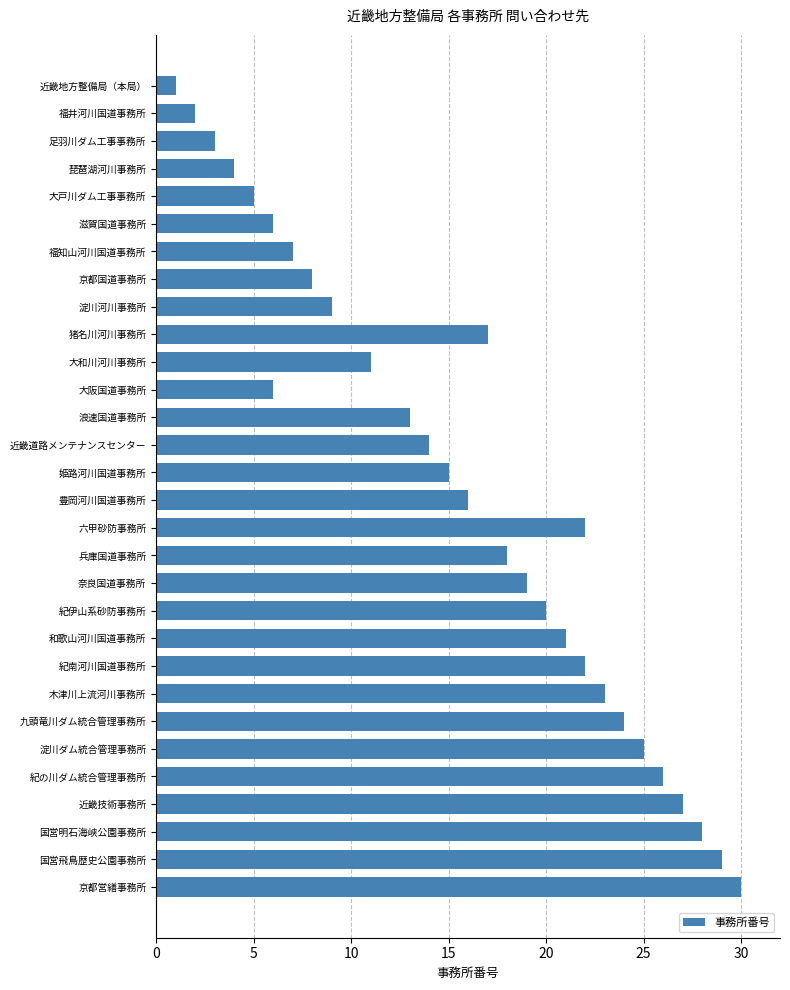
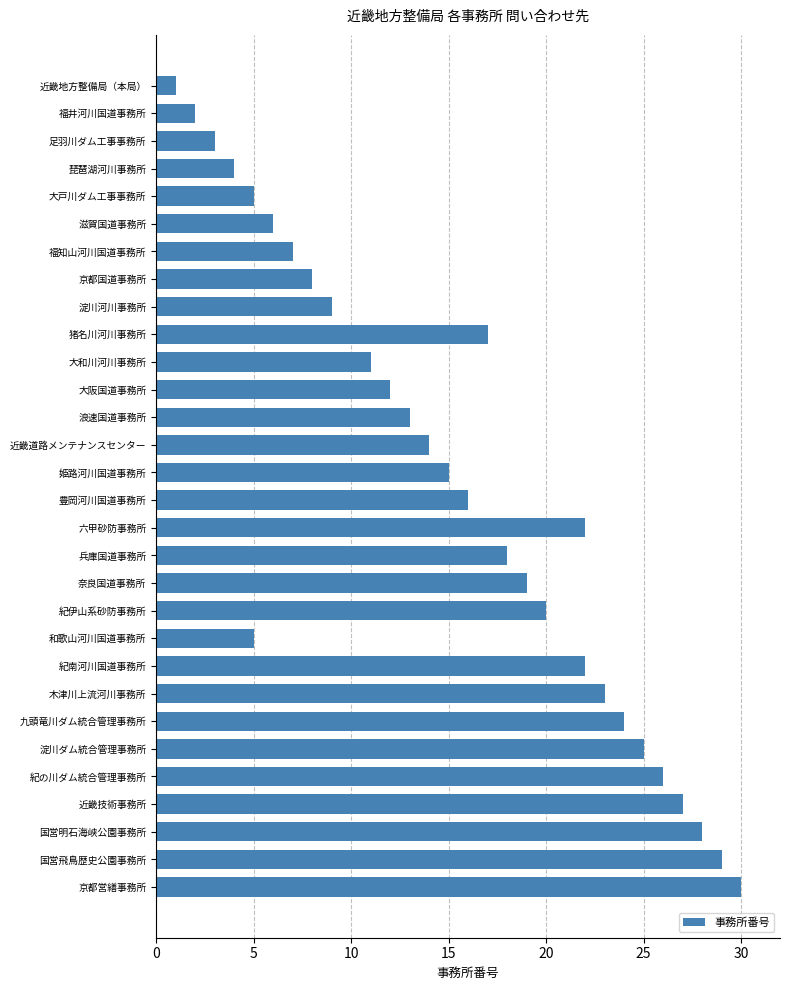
  {
    "近畿地方整備局（本局）": 1,
    "福井河川国道事務所": 2,
    "足羽川ダム工事事務所": 3,
    "琵琶湖河川事務所": 4,
    "大戸川ダム工事事務所": 5,
    "滋賀国道事務所": 6,
    "福知山河川国道事務所": 7,
    "京都国道事務所": 8,
    "淀川河川事務所": 9,
    "猪名川河川事務所": 17,
    "大和川河川事務所": 11,
-   "大阪国道事務所": 6,
+   "大阪国道事務所": 12,
    "浪速国道事務所": 13,
    "近畿道路メンテナンスセンター": 14,
    "姫路河川国道事務所": 15,
    "豊岡河川国道事務所": 16,
    "六甲砂防事務所": 22,
    "兵庫国道事務所": 18,
    "奈良国道事務所": 19,
    "紀伊山系砂防事務所": 20,
-   "和歌山河川国道事務所": 21,
+   "和歌山河川国道事務所": 5,
    "紀南河川国道事務所": 22,
    "木津川上流河川事務所": 23,
    "九頭竜川ダム統合管理事務所": 24,
    "淀川ダム統合管理事務所": 25,
    "紀の川ダム統合管理事務所": 26,
    "近畿技術事務所": 27,
    "国営明石海峡公園事務所": 28,
    "国営飛鳥歴史公園事務所": 29,
    "京都営繕事務所": 30
  }
